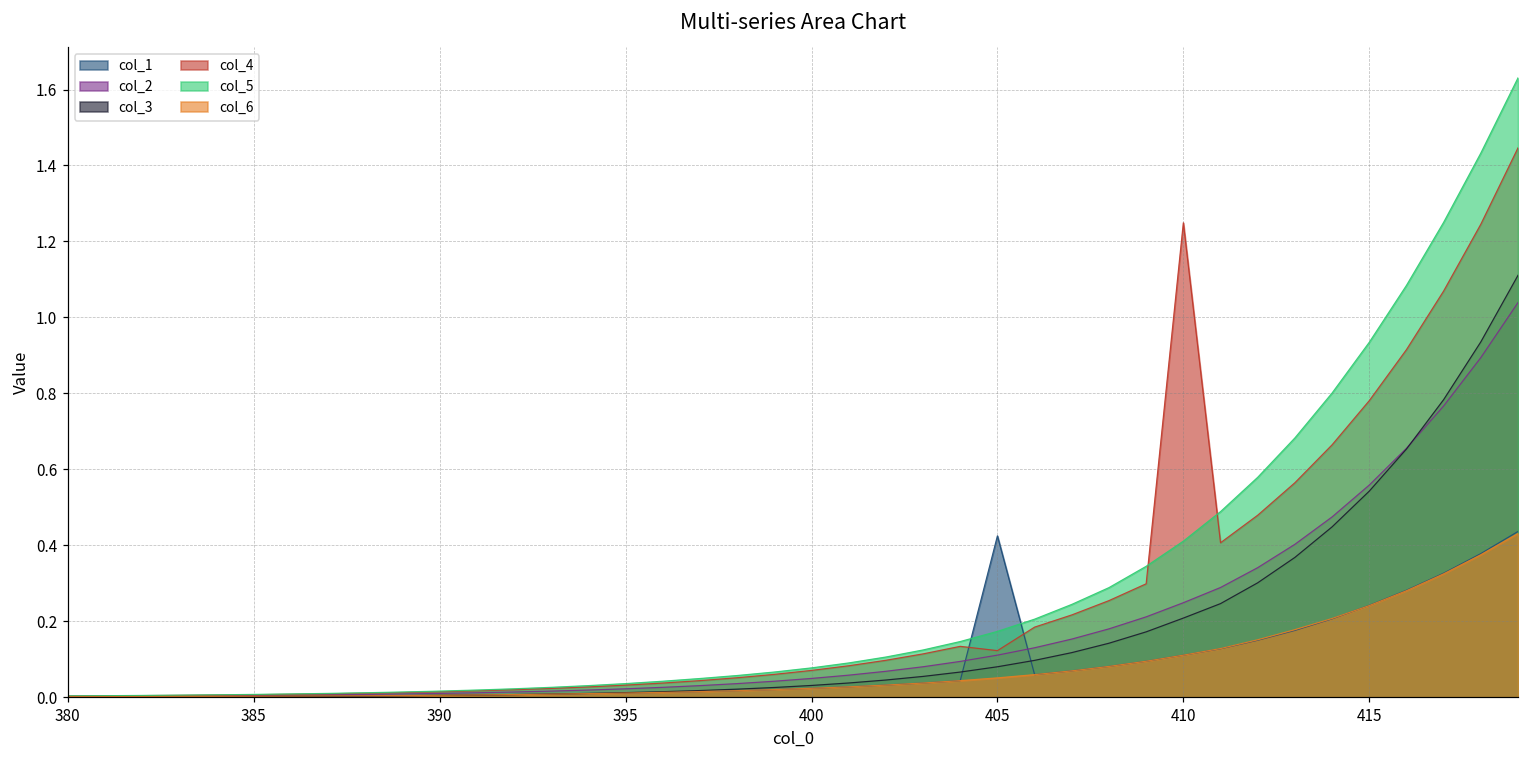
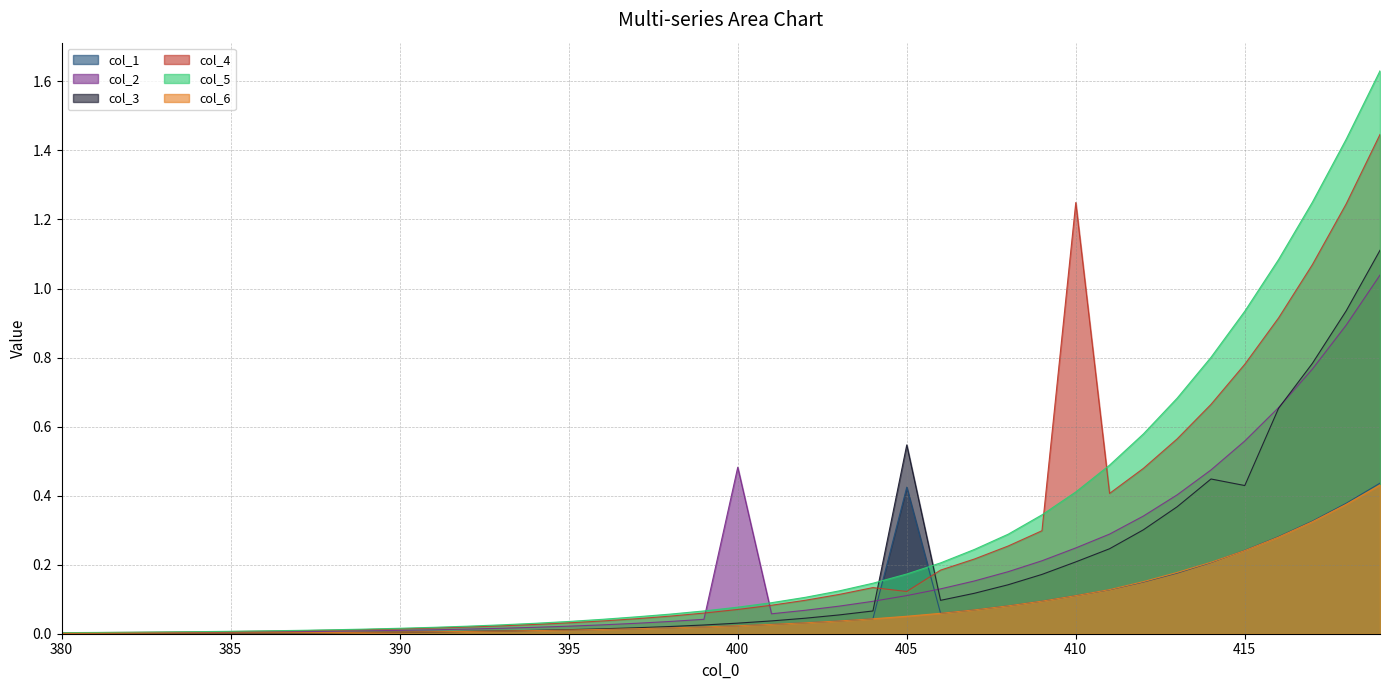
  {
    "col_1": {
      "405": 0.42
    },
    "col_2": {
      "395": 0.02,
-     "400": 0.05,
+     "400": 0.48,
      "405": 0.11,
      "410": 0.25,
      "415": 0.56
    },
    "col_3": {
      "400": 0.03,
-     "405": 0.08,
+     "405": 0.55,
      "410": 0.21,
-     "415": 0.54
+     "415": 0.43
    },
    "col_4": {
      "405": 0.12,
      "410": 1.25,
      "415": 0.78
    },
    "col_5": {
      "405": 0.17,
      "410": 0.41,
      "415": 0.93
    },
    "col_6": {
      "405": 0.05
    }
  }
